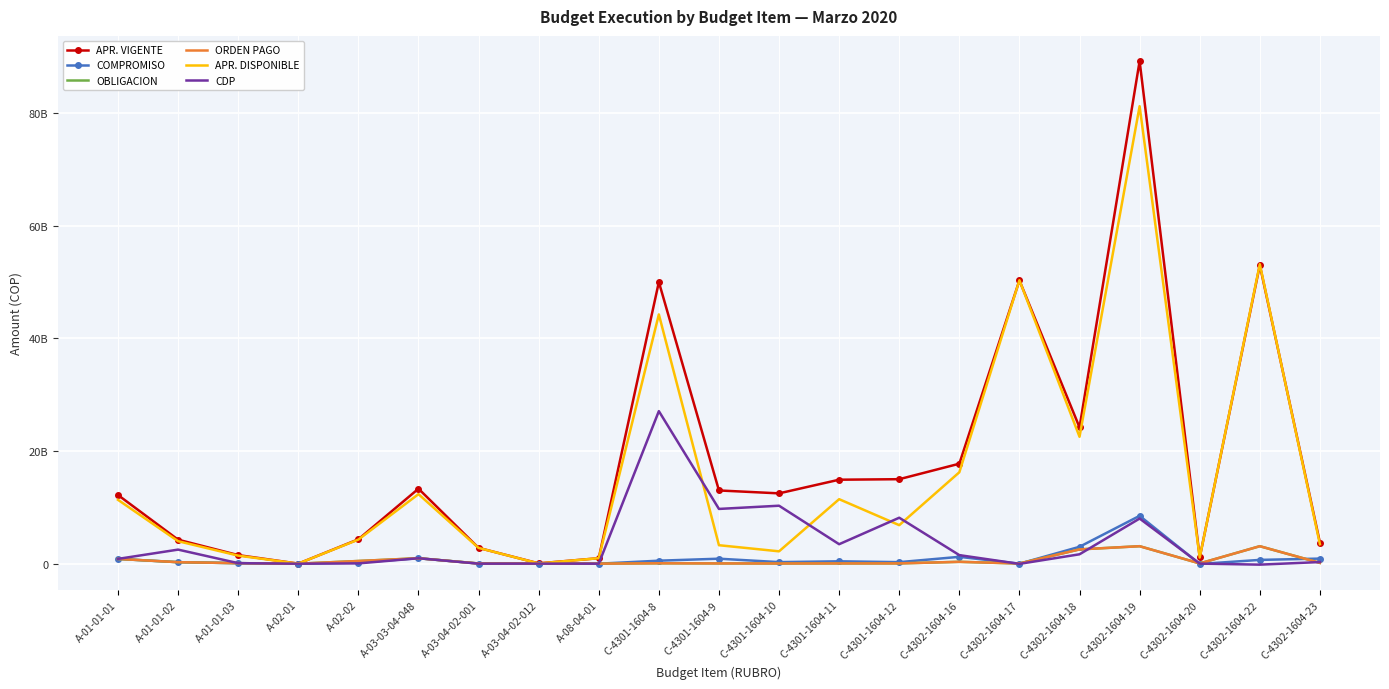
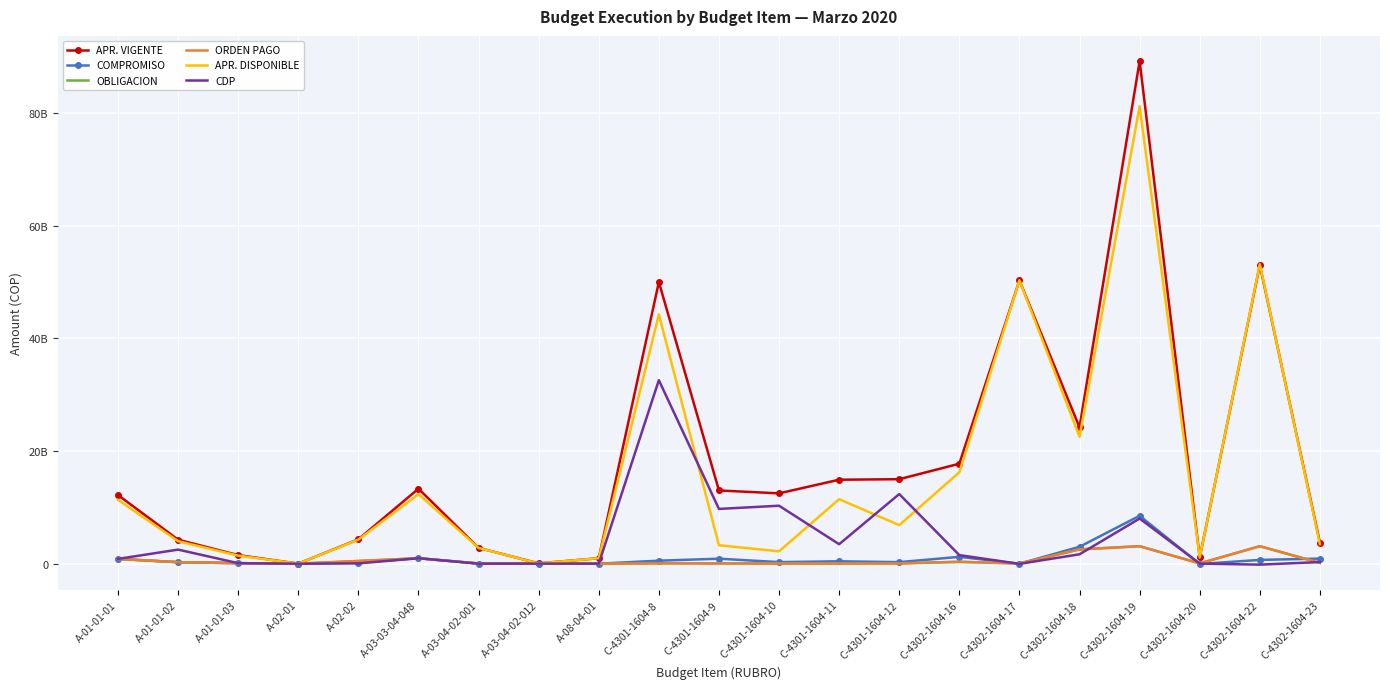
  {
    "APR. VIGENTE": {
      "A-01-01-01": 12000000000,
      "A-03-03-04-048": 13000000000,
      "C-4301-1604-8": 50000000000,
      "C-4301-1604-9": 13000000000,
      "C-4301-1604-10": 12000000000,
      "C-4301-1604-11": 15000000000,
      "C-4301-1604-12": 15000000000,
      "C-4302-1604-16": 18000000000,
      "C-4302-1604-18": 24000000000,
      "C-4302-1604-19": 89000000000
    },
    "COMPROMISO": {
      "C-4301-1604-8": 1000000000,
      "C-4301-1604-9": 1000000000,
      "C-4302-1604-18": 3000000000,
      "C-4302-1604-19": 8000000000,
      "C-4302-1604-22": 1000000000,
      "C-4302-1604-23": 1000000000
    },
    "ORDEN PAGO": {
      "C-4301-1604-8": 0,
      "C-4301-1604-9": 0,
      "C-4302-1604-16": 0,
      "C-4302-1604-18": 3000000000,
      "C-4302-1604-19": 3000000000,
      "C-4302-1604-22": 3000000000
    },
    "APR. DISPONIBLE": {
      "A-01-01-01": 11000000000,
      "A-03-03-04-048": 12000000000,
      "C-4301-1604-8": 44000000000,
      "C-4301-1604-9": 3000000000,
      "C-4301-1604-10": 2000000000,
      "C-4301-1604-11": 11000000000,
      "C-4301-1604-12": 7000000000,
      "C-4302-1604-16": 16000000000,
      "C-4302-1604-18": 23000000000,
      "C-4302-1604-19": 81000000000
    },
    "CDP": {
      "A-01-01-02": 2000000000,
-     "C-4301-1604-8": 27000000000,
+     "C-4301-1604-8": 33000000000,
      "C-4301-1604-9": 10000000000,
      "C-4301-1604-10": 10000000000,
      "C-4301-1604-11": 3000000000,
-     "C-4301-1604-12": 8000000000,
+     "C-4301-1604-12": 12000000000,
      "C-4302-1604-18": 2000000000,
      "C-4302-1604-19": 8000000000,
      "C-4302-1604-22": 0
    }
  }
